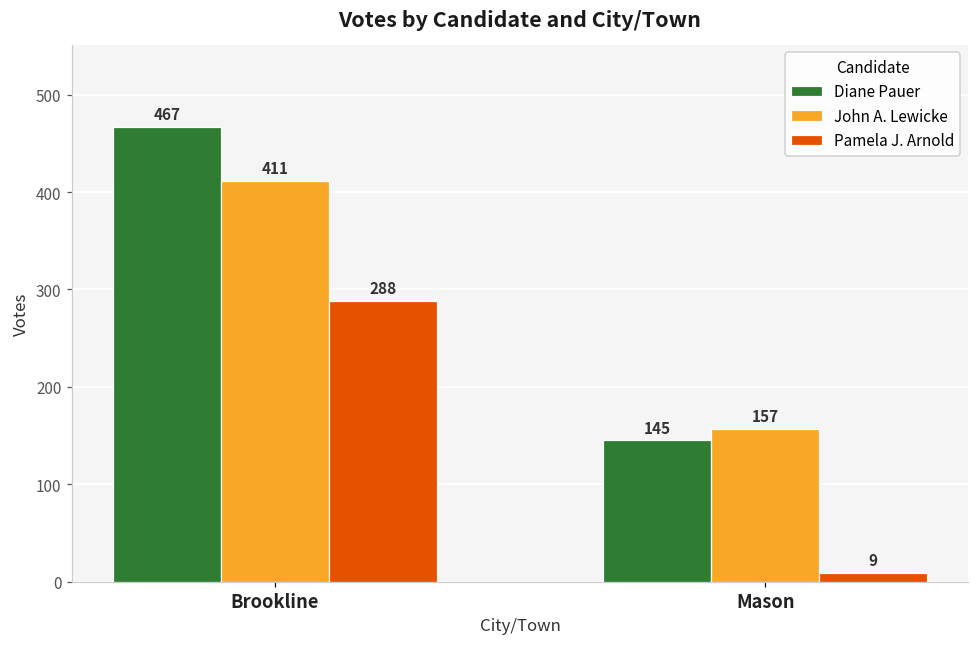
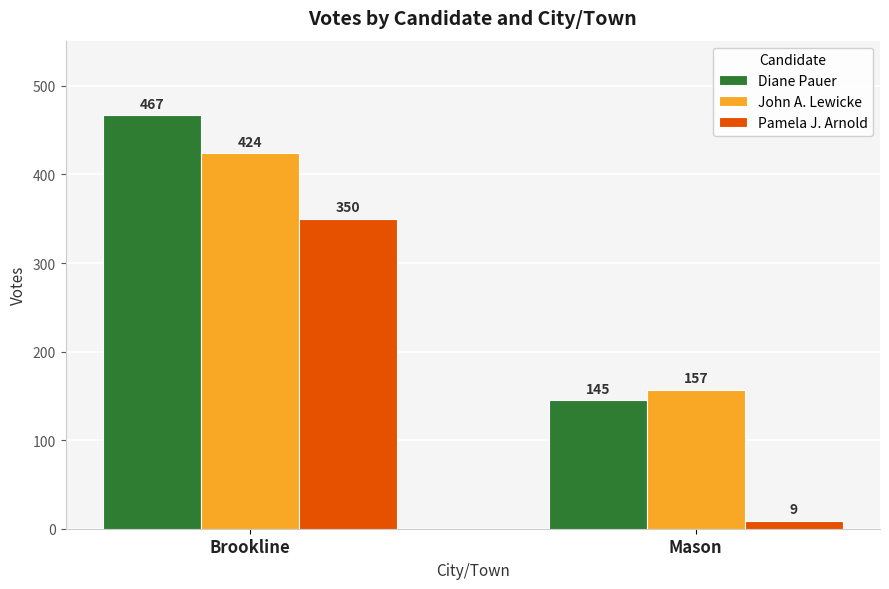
  {
    "Diane Pauer": {
      "Brookline": 467,
      "Mason": 145
    },
    "John A. Lewicke": {
-     "Brookline": 411,
+     "Brookline": 424,
      "Mason": 157
    },
    "Pamela J. Arnold": {
-     "Brookline": 288,
+     "Brookline": 350,
      "Mason": 9
    }
  }
